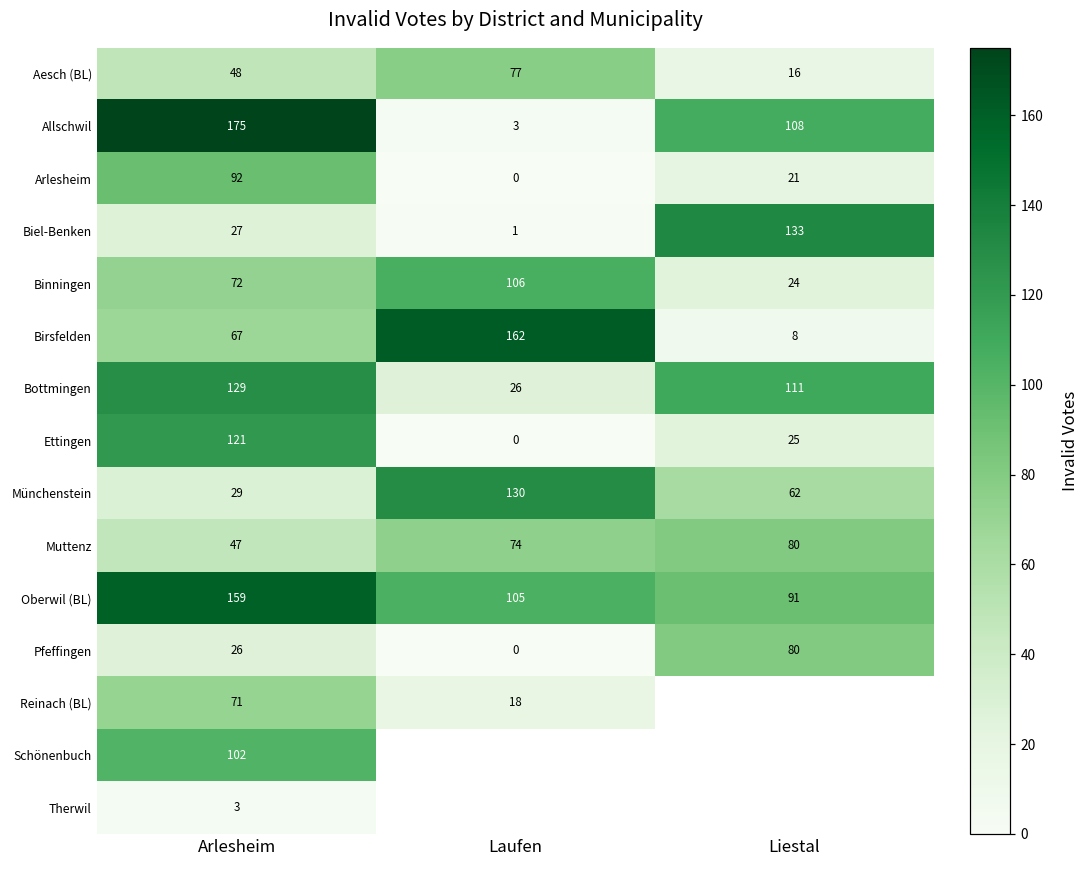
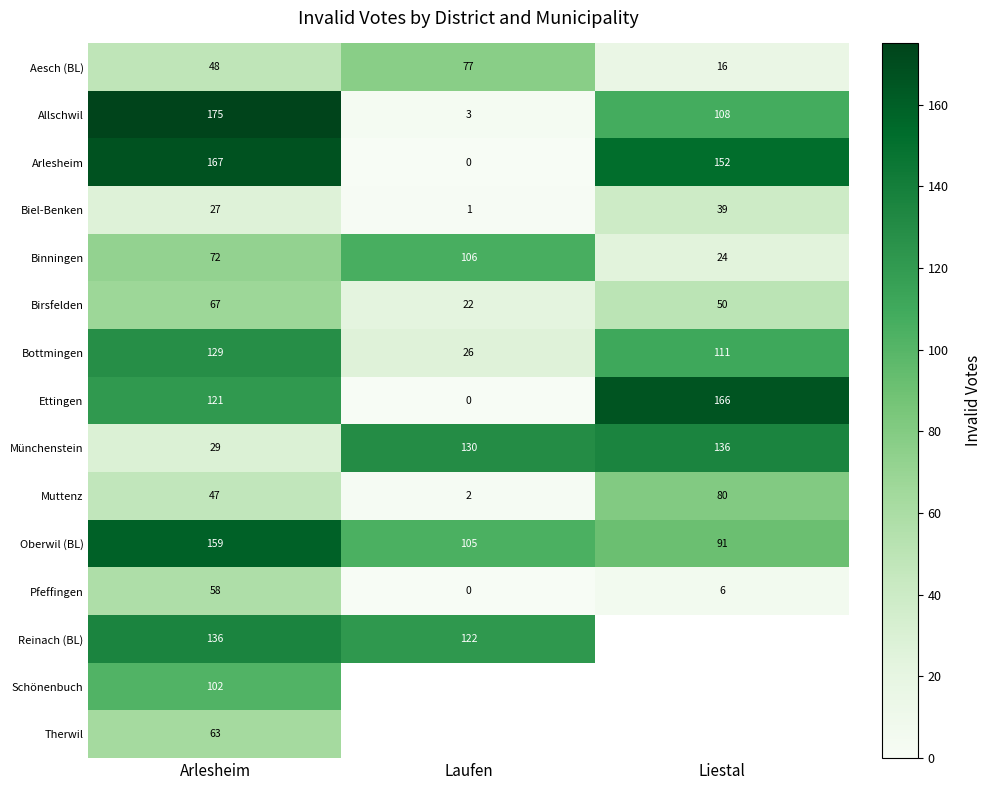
  {
    "Aesch (BL)": {
      "Arlesheim": 48,
      "Laufen": 77,
      "Liestal": 16
    },
    "Allschwil": {
      "Arlesheim": 175,
      "Laufen": 3,
      "Liestal": 108
    },
    "Arlesheim": {
-     "Arlesheim": 92,
+     "Arlesheim": 167,
      "Laufen": 0,
-     "Liestal": 21
+     "Liestal": 152
    },
    "Biel-Benken": {
      "Arlesheim": 27,
      "Laufen": 1,
-     "Liestal": 133
+     "Liestal": 39
    },
    "Binningen": {
      "Arlesheim": 72,
      "Laufen": 106,
      "Liestal": 24
    },
    "Birsfelden": {
      "Arlesheim": 67,
-     "Laufen": 162,
-     "Liestal": 8
+     "Laufen": 22,
+     "Liestal": 50
    },
    "Bottmingen": {
      "Arlesheim": 129,
      "Laufen": 26,
      "Liestal": 111
    },
    "Ettingen": {
      "Arlesheim": 121,
      "Laufen": 0,
-     "Liestal": 25
+     "Liestal": 166
    },
    "Münchenstein": {
      "Arlesheim": 29,
      "Laufen": 130,
-     "Liestal": 62
+     "Liestal": 136
    },
    "Muttenz": {
      "Arlesheim": 47,
-     "Laufen": 74,
+     "Laufen": 2,
      "Liestal": 80
    },
    "Oberwil (BL)": {
      "Arlesheim": 159,
      "Laufen": 105,
      "Liestal": 91
    },
    "Pfeffingen": {
-     "Arlesheim": 26,
+     "Arlesheim": 58,
      "Laufen": 0,
-     "Liestal": 80
+     "Liestal": 6
    },
    "Reinach (BL)": {
-     "Arlesheim": 71,
-     "Laufen": 18
+     "Arlesheim": 136,
+     "Laufen": 122
    },
    "Schönenbuch": {
      "Arlesheim": 102
    },
    "Therwil": {
-     "Arlesheim": 3
+     "Arlesheim": 63
    }
  }
